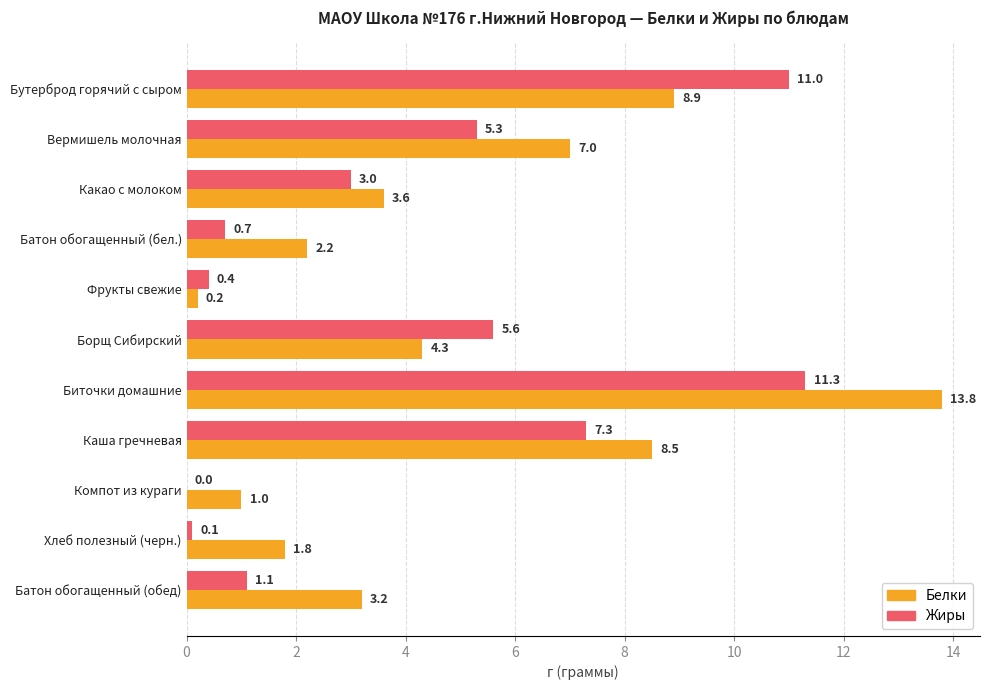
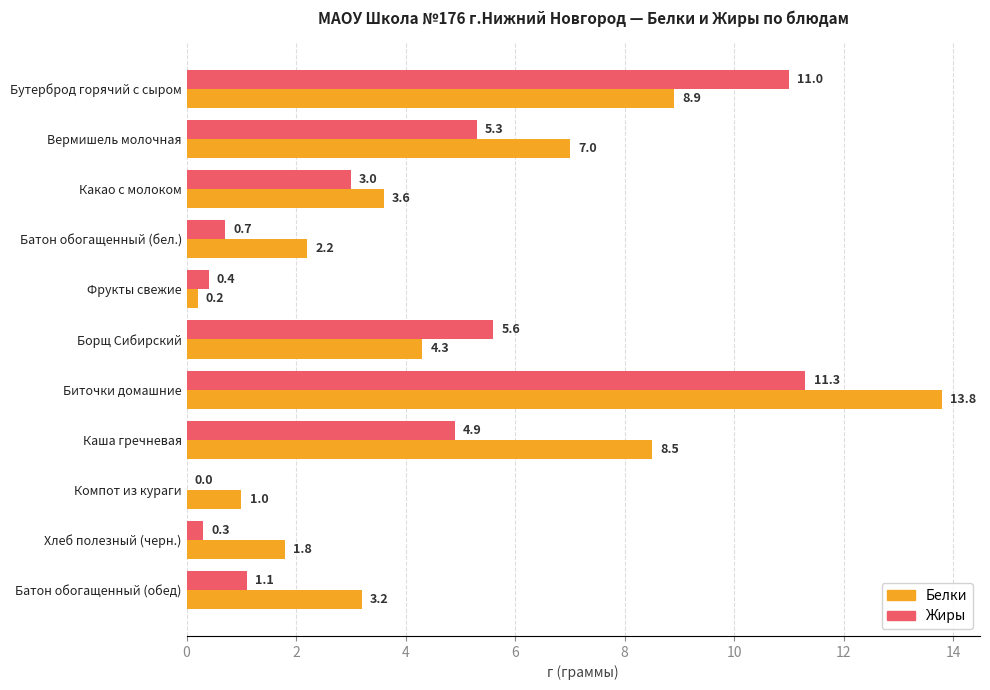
  {
    "Белки": {
      "Бутерброд горячий с сыром": 8.9,
      "Вермишель молочная": 7.0,
      "Какао с молоком": 3.6,
      "Батон обогащенный (бел.)": 2.2,
      "Фрукты свежие": 0.2,
      "Борщ Сибирский": 4.3,
      "Биточки домашние": 13.8,
      "Каша гречневая": 8.5,
      "Компот из кураги": 1.0,
      "Хлеб полезный (черн.)": 1.8,
      "Батон обогащенный (обед)": 3.2
    },
    "Жиры": {
      "Бутерброд горячий с сыром": 11.0,
      "Вермишель молочная": 5.3,
      "Какао с молоком": 3.0,
      "Батон обогащенный (бел.)": 0.7,
      "Фрукты свежие": 0.4,
      "Борщ Сибирский": 5.6,
      "Биточки домашние": 11.3,
-     "Каша гречневая": 7.3,
+     "Каша гречневая": 4.9,
      "Компот из кураги": 0.0,
-     "Хлеб полезный (черн.)": 0.1,
+     "Хлеб полезный (черн.)": 0.3,
      "Батон обогащенный (обед)": 1.1
    }
  }
